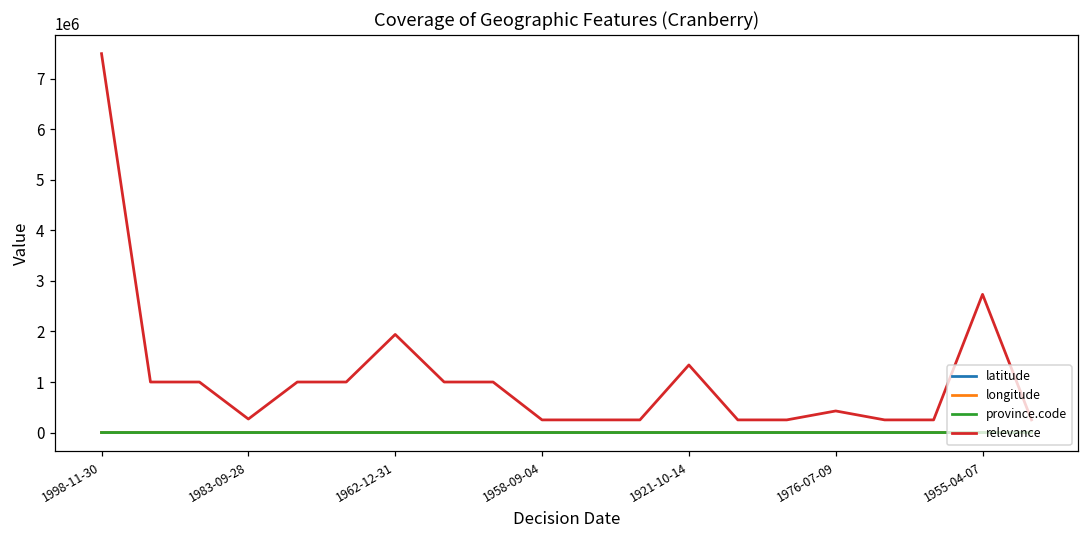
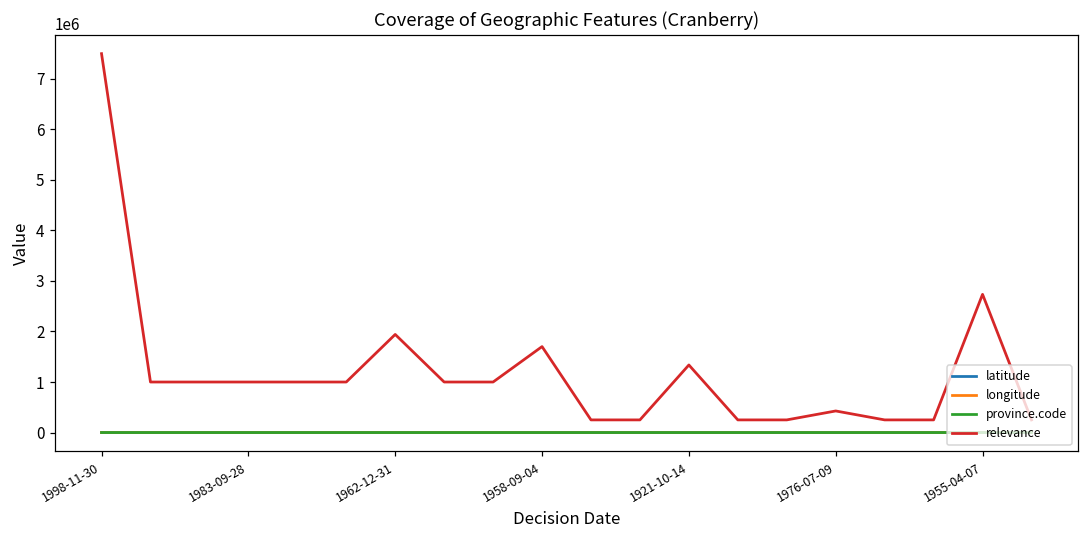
  {
    "province.code": {
      "1998-11-30": 0,
      "1983-09-28": 0,
      "1962-12-31": 0,
      "1958-09-04": 0,
      "1921-10-14": 0,
      "1976-07-09": 0
    },
    "relevance": {
      "1998-11-30": 7500000,
-     "1983-09-28": 300000,
+     "1983-09-28": 1000000,
      "1962-12-31": 1900000,
-     "1958-09-04": 300000,
+     "1958-09-04": 1700000,
      "1921-10-14": 1300000,
      "1976-07-09": 400000,
      "1955-04-07": 2700000
    }
  }
